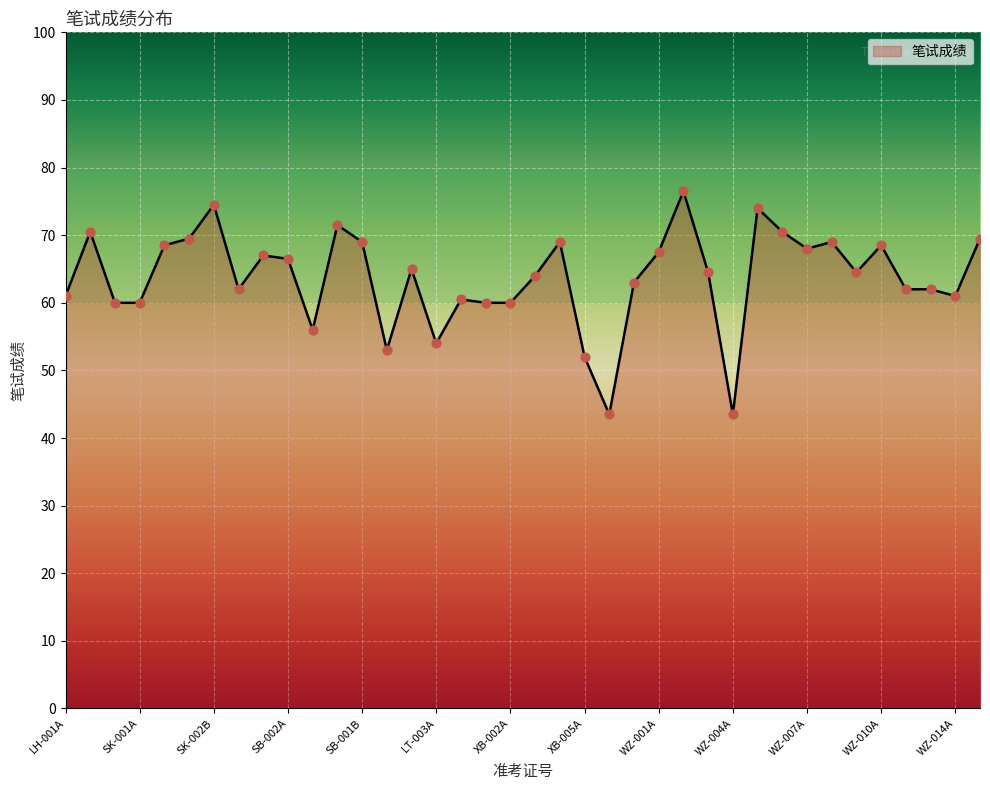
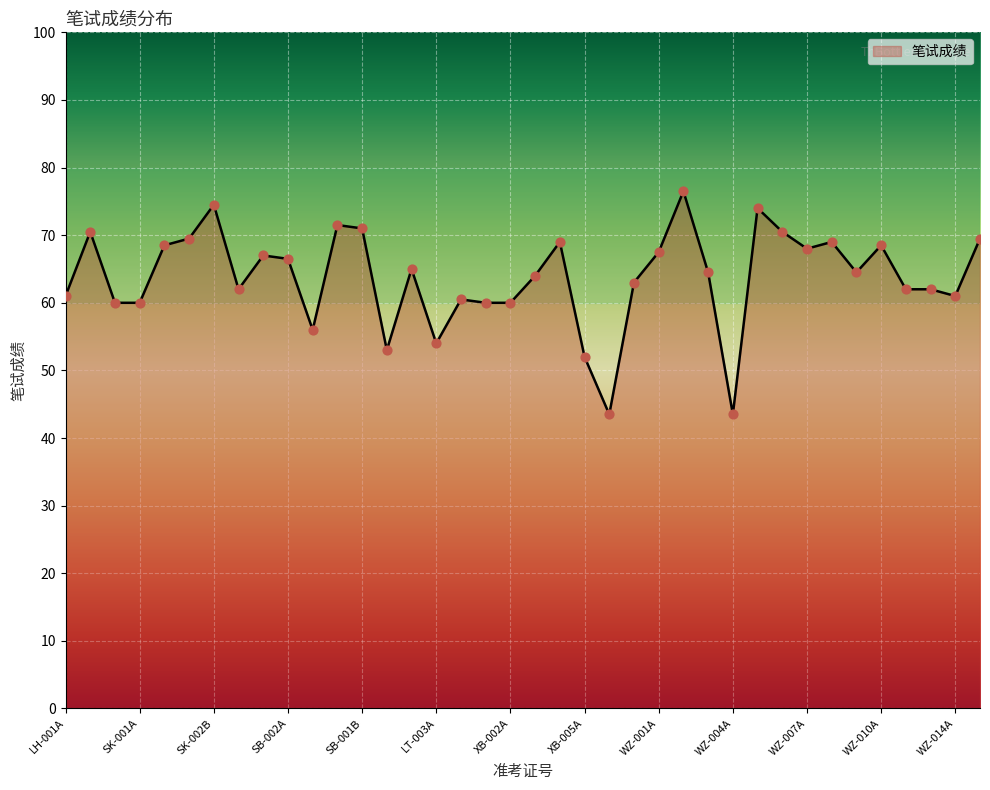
  {
    "LH-001A": 61,
    "SK-001A": 60,
    "SK-002B": 75,
    "SB-002A": 67,
-   "SB-001B": 69,
+   "SB-001B": 71,
    "LT-003A": 54,
    "XB-002A": 60,
    "XB-005A": 52,
    "WZ-001A": 68,
    "WZ-004A": 44,
    "WZ-007A": 68,
    "WZ-010A": 69,
    "WZ-014A": 61
  }
